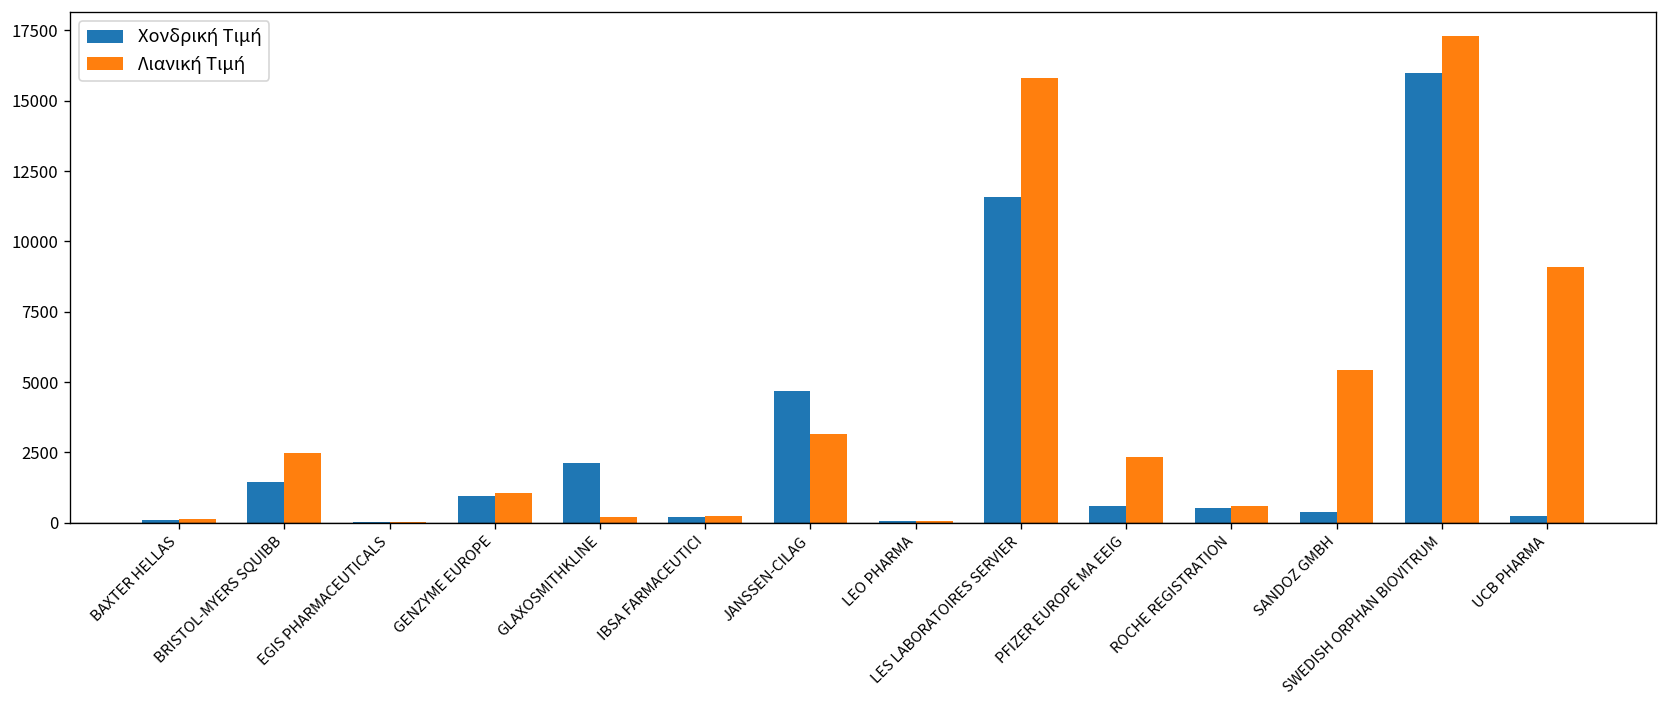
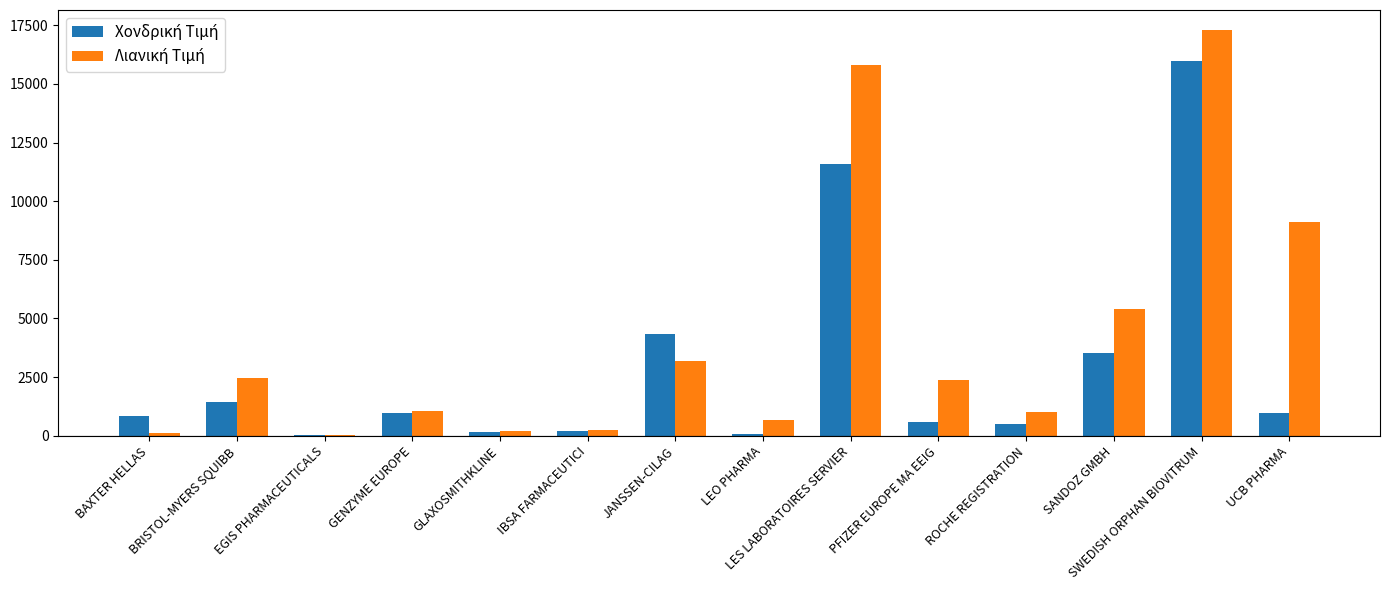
  {
    "Χονδρική Τιμή": {
-     "BAXTER HELLAS": 100,
+     "BAXTER HELLAS": 900,
      "BRISTOL-MYERS SQUIBB": 1500,
      "GENZYME EUROPE": 1000,
-     "GLAXOSMITHKLINE": 2100,
+     "GLAXOSMITHKLINE": 200,
      "IBSA FARMACEUTICI": 200,
-     "JANSSEN-CILAG": 4700,
+     "JANSSEN-CILAG": 4300,
      "LES LABORATOIRES SERVIER": 11600,
      "PFIZER EUROPE MA EEIG": 600,
      "ROCHE REGISTRATION": 500,
-     "SANDOZ GMBH": 400,
+     "SANDOZ GMBH": 3500,
      "SWEDISH ORPHAN BIOVITRUM": 16000,
-     "UCB PHARMA": 200
+     "UCB PHARMA": 1000
    },
    "Λιανική Τιμή": {
      "BAXTER HELLAS": 100,
      "BRISTOL-MYERS SQUIBB": 2500,
      "GENZYME EUROPE": 1100,
      "GLAXOSMITHKLINE": 200,
      "IBSA FARMACEUTICI": 300,
      "JANSSEN-CILAG": 3200,
-     "LEO PHARMA": 100,
+     "LEO PHARMA": 700,
      "LES LABORATOIRES SERVIER": 15800,
      "PFIZER EUROPE MA EEIG": 2400,
-     "ROCHE REGISTRATION": 600,
+     "ROCHE REGISTRATION": 1000,
      "SANDOZ GMBH": 5400,
      "SWEDISH ORPHAN BIOVITRUM": 17300,
      "UCB PHARMA": 9100
    }
  }
